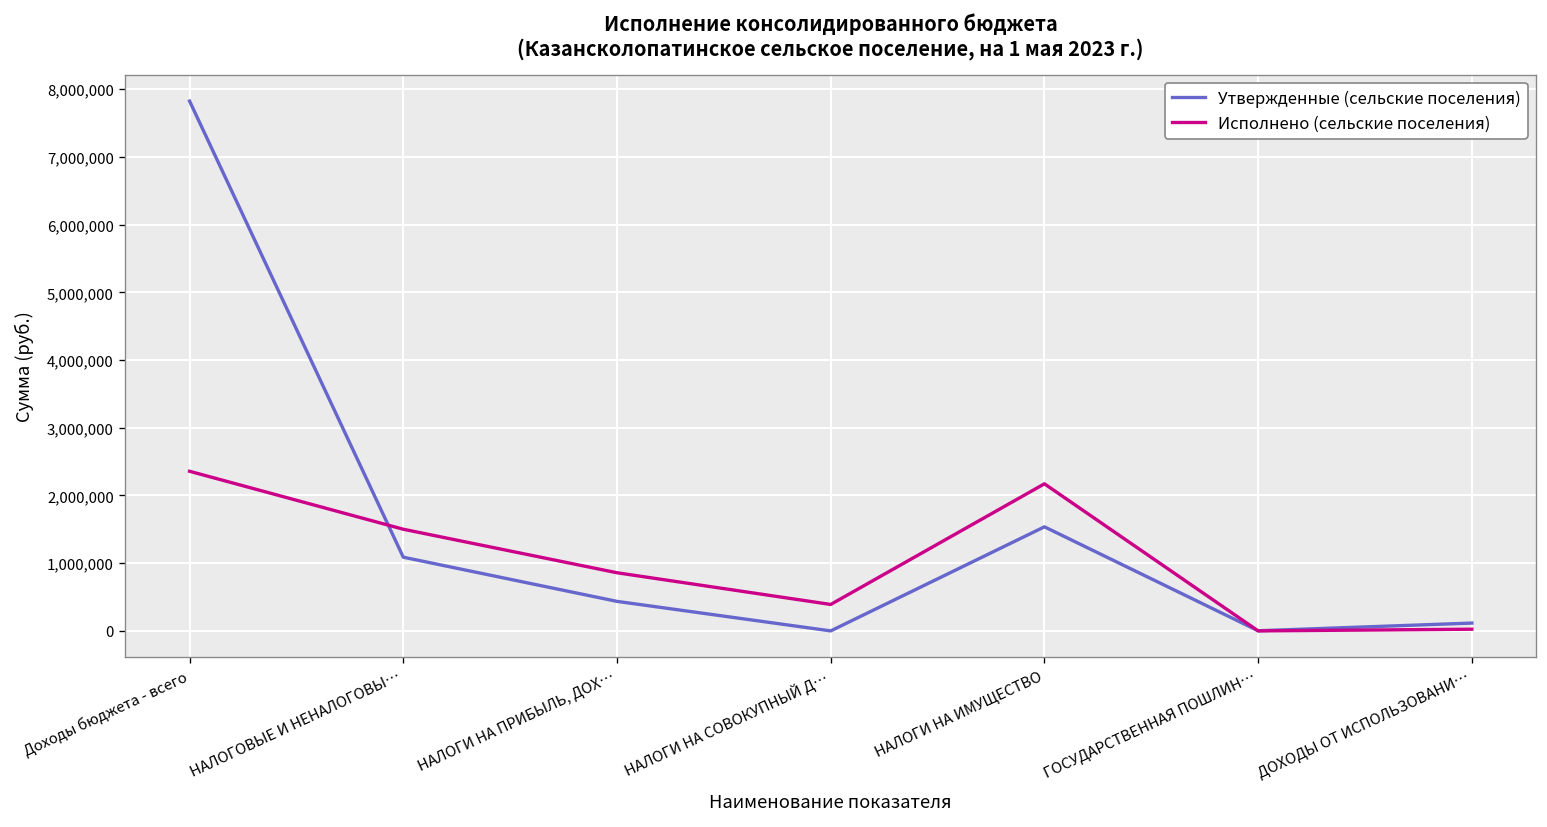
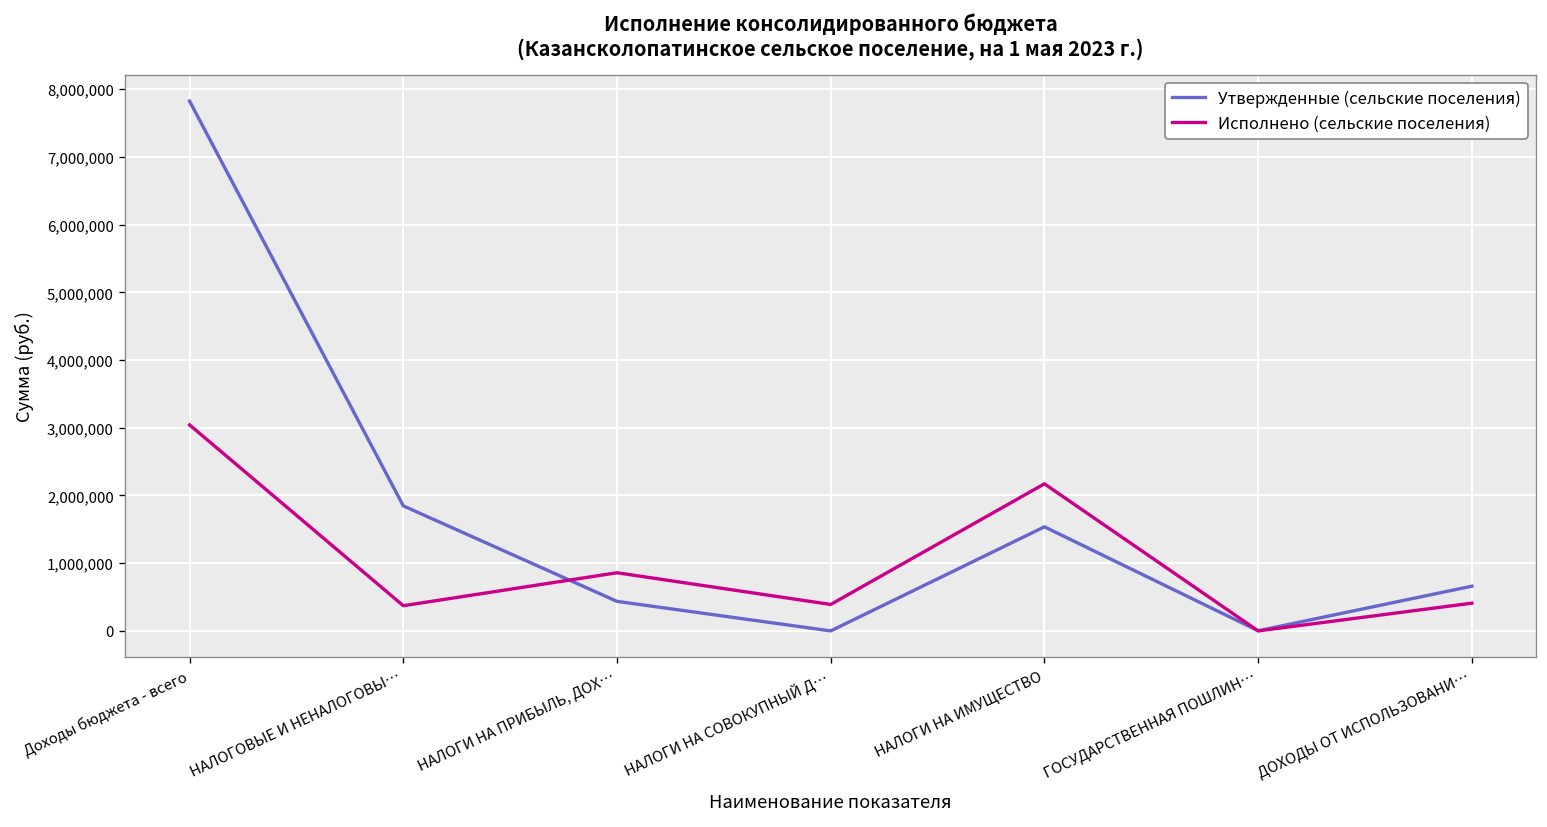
  {
    "Утвержденные (сельские поселения)": {
      "Доходы бюджета - всего": "7,800,000",
-     "НАЛОГОВЫЕ И НЕНАЛОГОВЫ…": "1,100,000",
+     "НАЛОГОВЫЕ И НЕНАЛОГОВЫ…": "1,800,000",
      "НАЛОГИ НА ПРИБЫЛЬ, ДОХ…": "400,000",
      "НАЛОГИ НА СОВОКУПНЫЙ Д…": "0",
      "НАЛОГИ НА ИМУЩЕСТВО": "1,500,000",
-     "ДОХОДЫ ОТ ИСПОЛЬЗОВАНИ…": "100,000"
+     "ДОХОДЫ ОТ ИСПОЛЬЗОВАНИ…": "700,000"
    },
    "Исполнено (сельские поселения)": {
-     "Доходы бюджета - всего": "2,400,000",
-     "НАЛОГОВЫЕ И НЕНАЛОГОВЫ…": "1,500,000",
+     "Доходы бюджета - всего": "3,000,000",
+     "НАЛОГОВЫЕ И НЕНАЛОГОВЫ…": "400,000",
      "НАЛОГИ НА ПРИБЫЛЬ, ДОХ…": "900,000",
      "НАЛОГИ НА СОВОКУПНЫЙ Д…": "400,000",
      "НАЛОГИ НА ИМУЩЕСТВО": "2,200,000",
-     "ДОХОДЫ ОТ ИСПОЛЬЗОВАНИ…": "0"
+     "ДОХОДЫ ОТ ИСПОЛЬЗОВАНИ…": "400,000"
    }
  }
